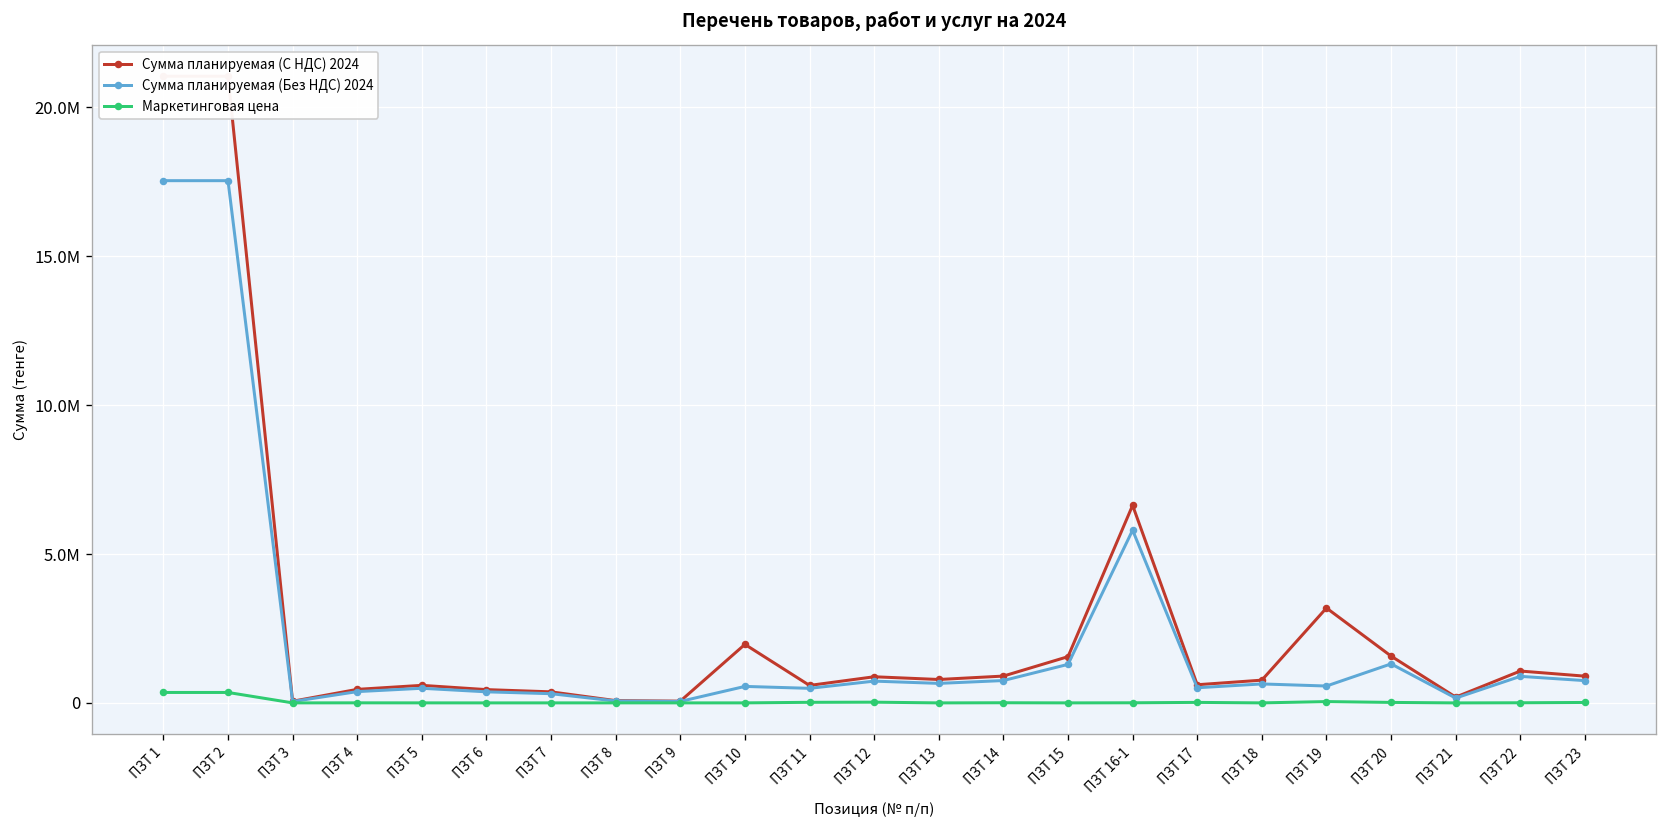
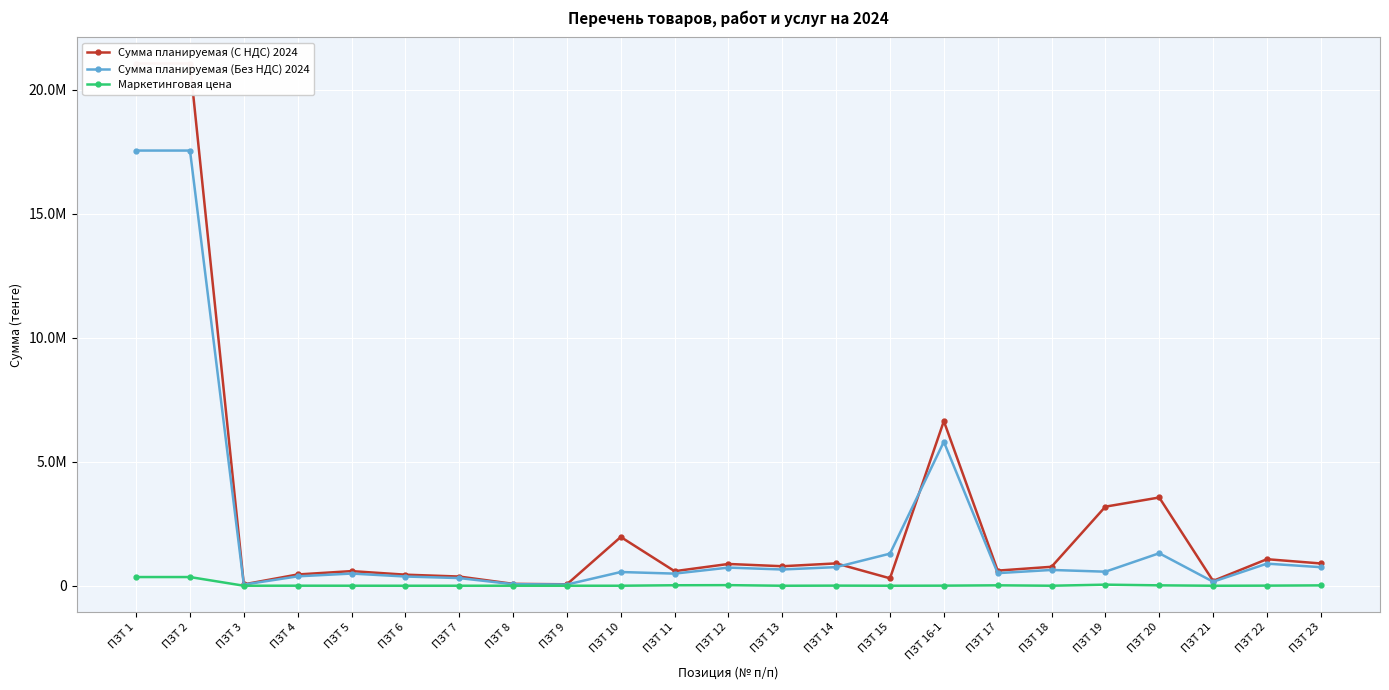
  {
    "Сумма планируемая (С НДС) 2024": {
      "ПЗТ 10": 2000000,
      "ПЗТ 12": 900000,
      "ПЗТ 13": 800000,
      "ПЗТ 14": 900000,
-     "ПЗТ 15": 1600000,
+     "ПЗТ 15": 300000,
      "ПЗТ 16-1": 6600000,
      "ПЗТ 18": 800000,
      "ПЗТ 19": 3200000,
-     "ПЗТ 20": 1600000,
+     "ПЗТ 20": 3600000,
      "ПЗТ 22": 1100000,
      "ПЗТ 23": 900000
    },
    "Сумма планируемая (Без НДС) 2024": {
      "ПЗТ 1": 17500000,
      "ПЗТ 2": 17500000,
      "ПЗТ 10": 600000,
      "ПЗТ 12": 700000,
      "ПЗТ 13": 700000,
      "ПЗТ 14": 800000,
      "ПЗТ 15": 1300000,
      "ПЗТ 16-1": 5800000,
      "ПЗТ 18": 600000,
      "ПЗТ 19": 600000,
      "ПЗТ 20": 1300000,
      "ПЗТ 22": 900000,
      "ПЗТ 23": 700000
    },
    "Маркетинговая цена": {
      "ПЗТ 1": 400000,
      "ПЗТ 2": 400000,
      "ПЗТ 4": 0,
      "ПЗТ 5": 0,
      "ПЗТ 6": 0,
      "ПЗТ 7": 0,
      "ПЗТ 10": 0,
      "ПЗТ 11": 0,
      "ПЗТ 12": 0,
      "ПЗТ 13": 0,
      "ПЗТ 14": 0,
      "ПЗТ 15": 0,
      "ПЗТ 16-1": 0,
      "ПЗТ 17": 0,
      "ПЗТ 18": 0,
      "ПЗТ 19": 0,
      "ПЗТ 20": 0,
      "ПЗТ 21": 0,
      "ПЗТ 22": 0,
      "ПЗТ 23": 0
    }
  }
